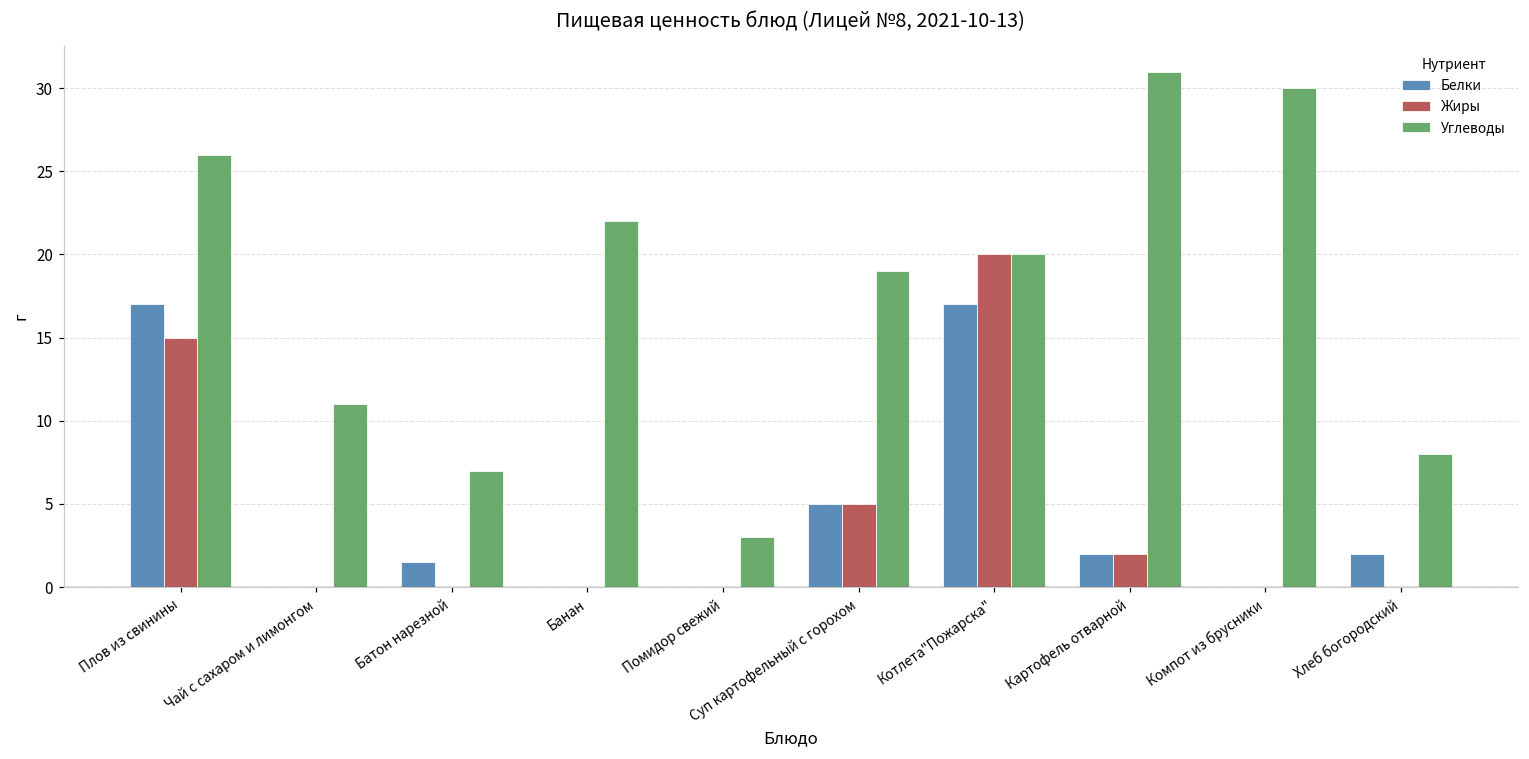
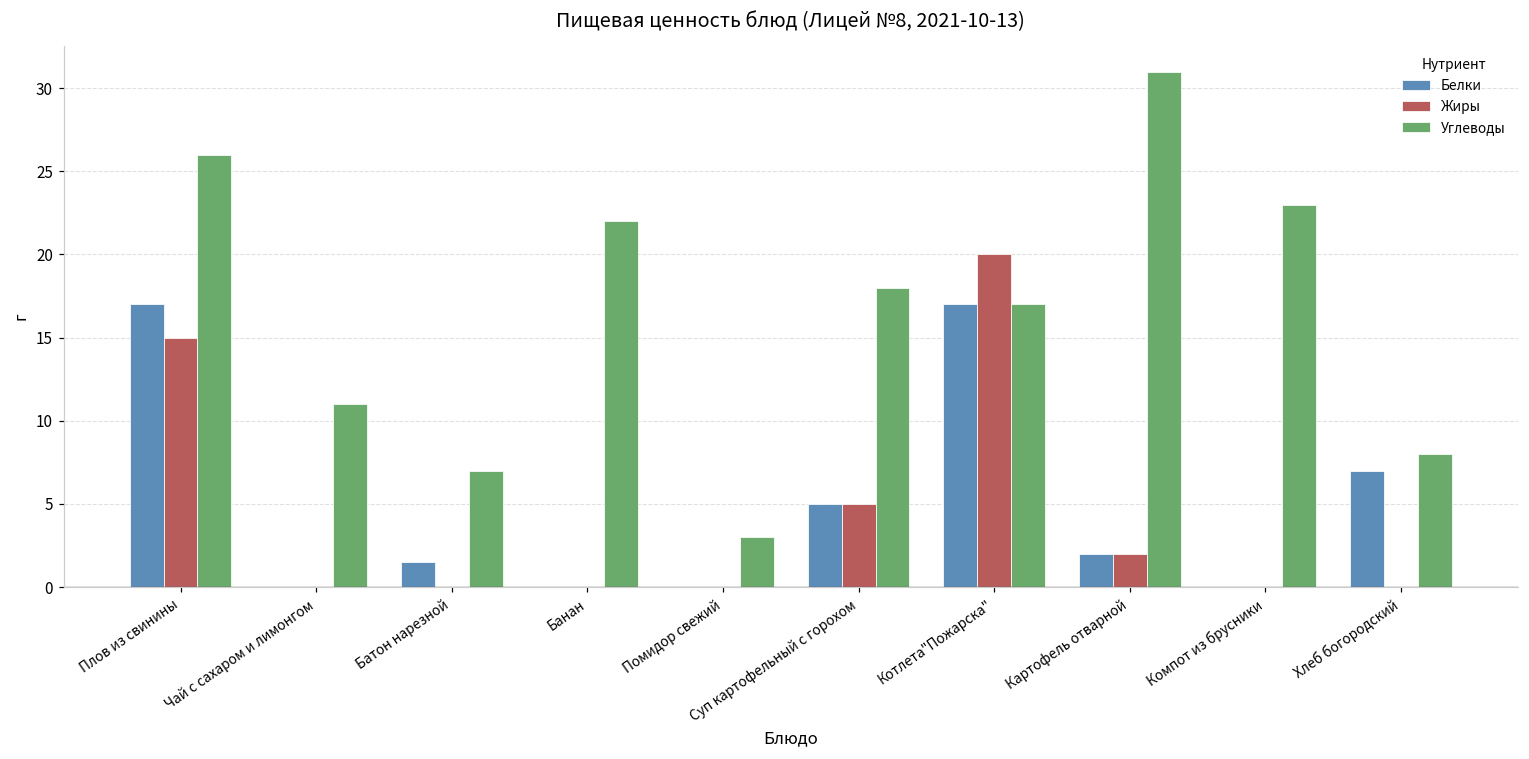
  {
    "Белки": {
      "Плов из свинины": 17,
      "Чай с сахаром и лимонгом": 0,
      "Батон нарезной": 1.5,
      "Банан": 0,
      "Помидор свежий": 0,
      "Суп картофельный с горохом": 5,
      "Котлета\"Пожарска\"": 17,
      "Картофель отварной": 2,
      "Компот из брусники": 0,
-     "Хлеб богородский": 2
+     "Хлеб богородский": 7
    },
    "Жиры": {
      "Плов из свинины": 15,
      "Чай с сахаром и лимонгом": 0,
      "Батон нарезной": 0,
      "Банан": 0,
      "Помидор свежий": 0,
      "Суп картофельный с горохом": 5,
      "Котлета\"Пожарска\"": 20,
      "Картофель отварной": 2,
      "Компот из брусники": 0,
      "Хлеб богородский": 0
    },
    "Углеводы": {
      "Плов из свинины": 26,
      "Чай с сахаром и лимонгом": 11,
      "Батон нарезной": 7,
      "Банан": 22,
      "Помидор свежий": 3,
-     "Суп картофельный с горохом": 19,
-     "Котлета\"Пожарска\"": 20,
+     "Суп картофельный с горохом": 18,
+     "Котлета\"Пожарска\"": 17,
      "Картофель отварной": 31,
-     "Компот из брусники": 30,
+     "Компот из брусники": 23,
      "Хлеб богородский": 8
    }
  }
